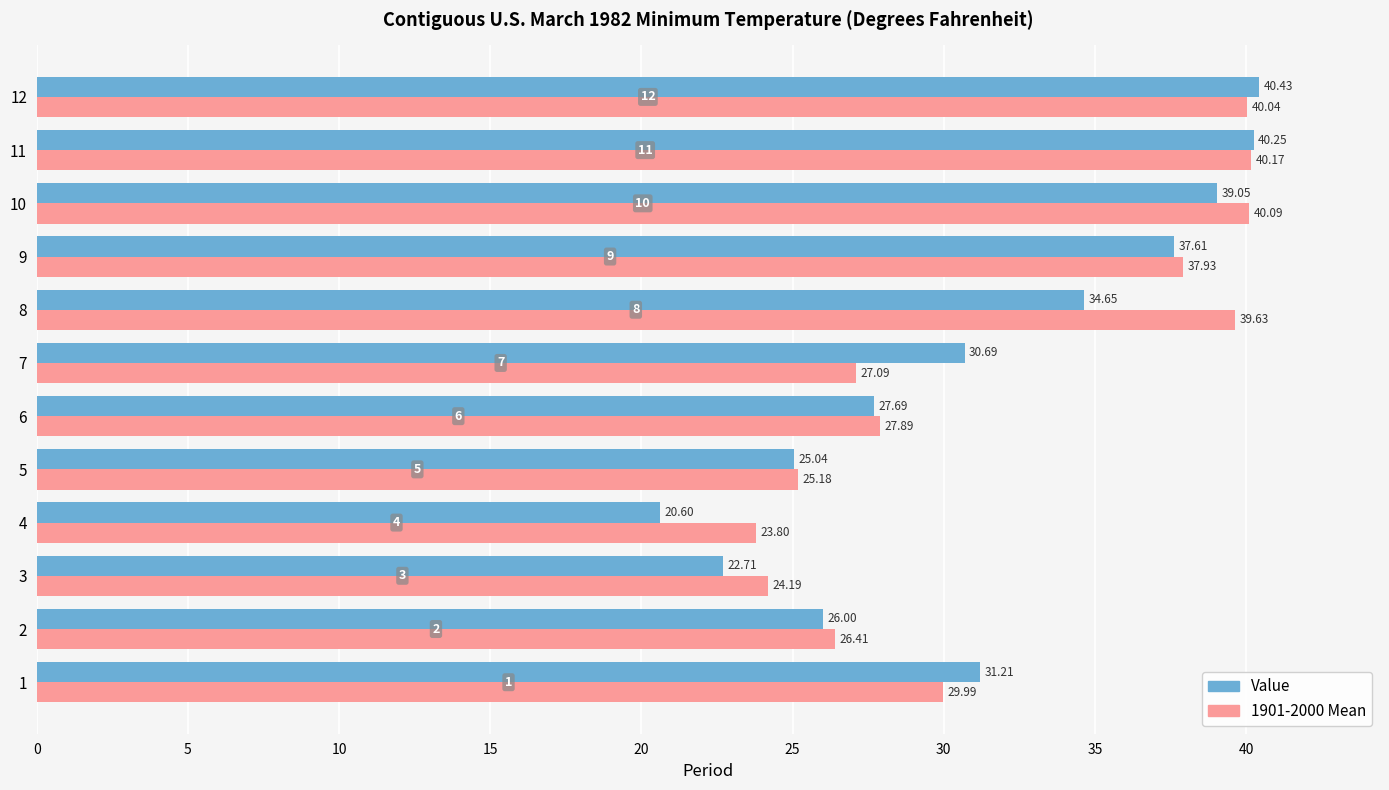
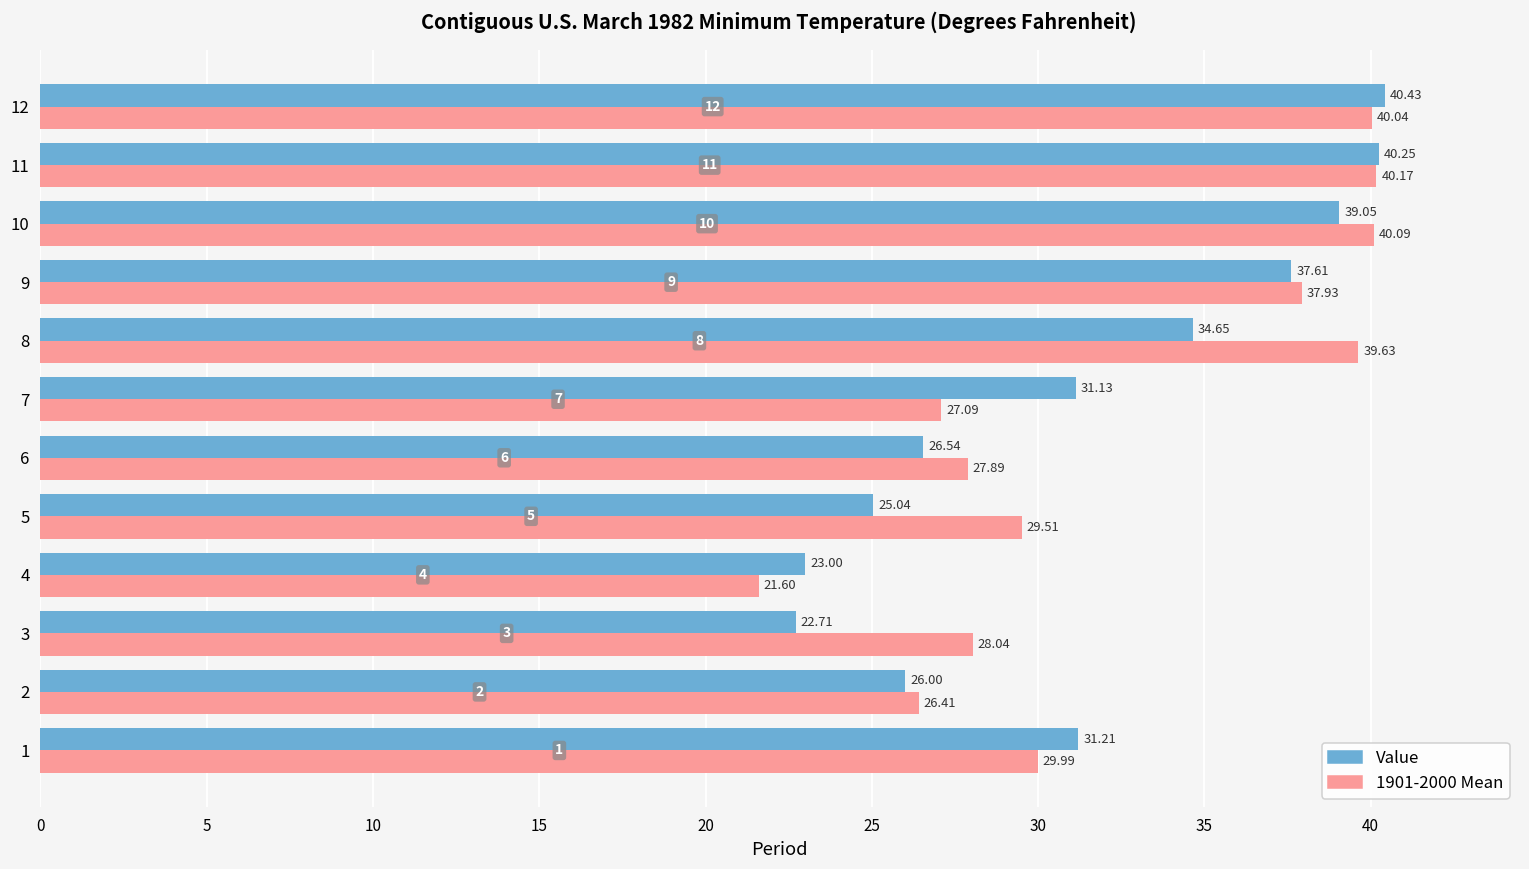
  {
    "Value": {
      "12": 40.43,
      "11": 40.25,
      "10": 39.05,
      "9": 37.61,
      "8": 34.65,
-     "7": 30.69,
-     "6": 27.69,
+     "7": 31.13,
+     "6": 26.54,
      "5": 25.04,
-     "4": 20.60,
+     "4": 23.00,
      "3": 22.71,
      "2": 26.00,
      "1": 31.21
    },
    "1901-2000 Mean": {
      "12": 40.04,
      "11": 40.17,
      "10": 40.09,
      "9": 37.93,
      "8": 39.63,
      "7": 27.09,
      "6": 27.89,
-     "5": 25.18,
-     "4": 23.80,
-     "3": 24.19,
+     "5": 29.51,
+     "4": 21.60,
+     "3": 28.04,
      "2": 26.41,
      "1": 29.99
    }
  }
